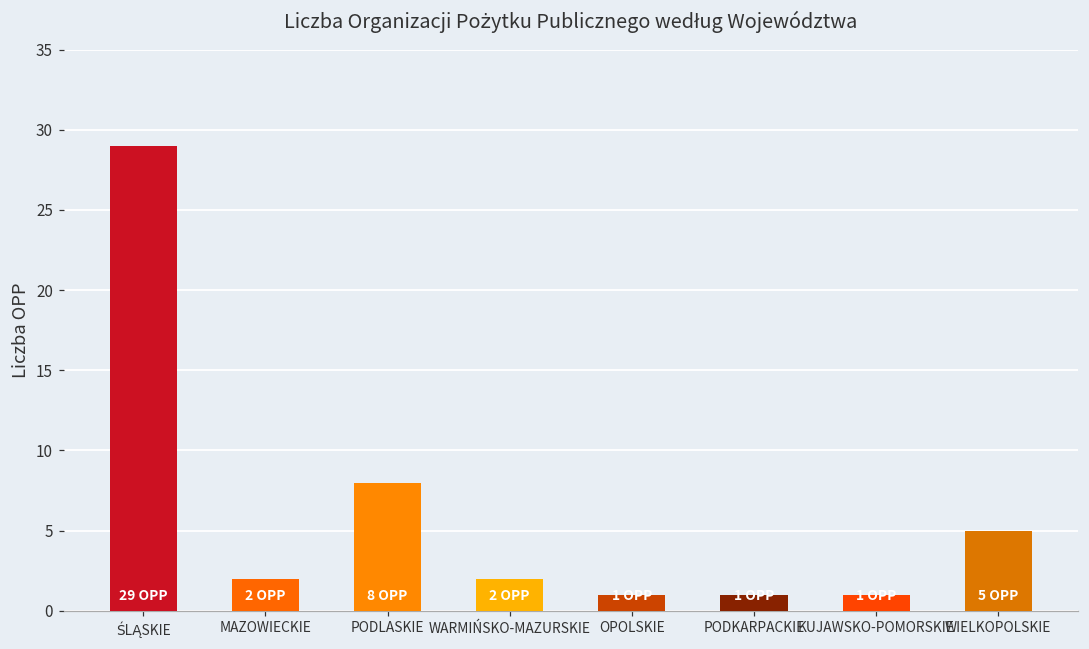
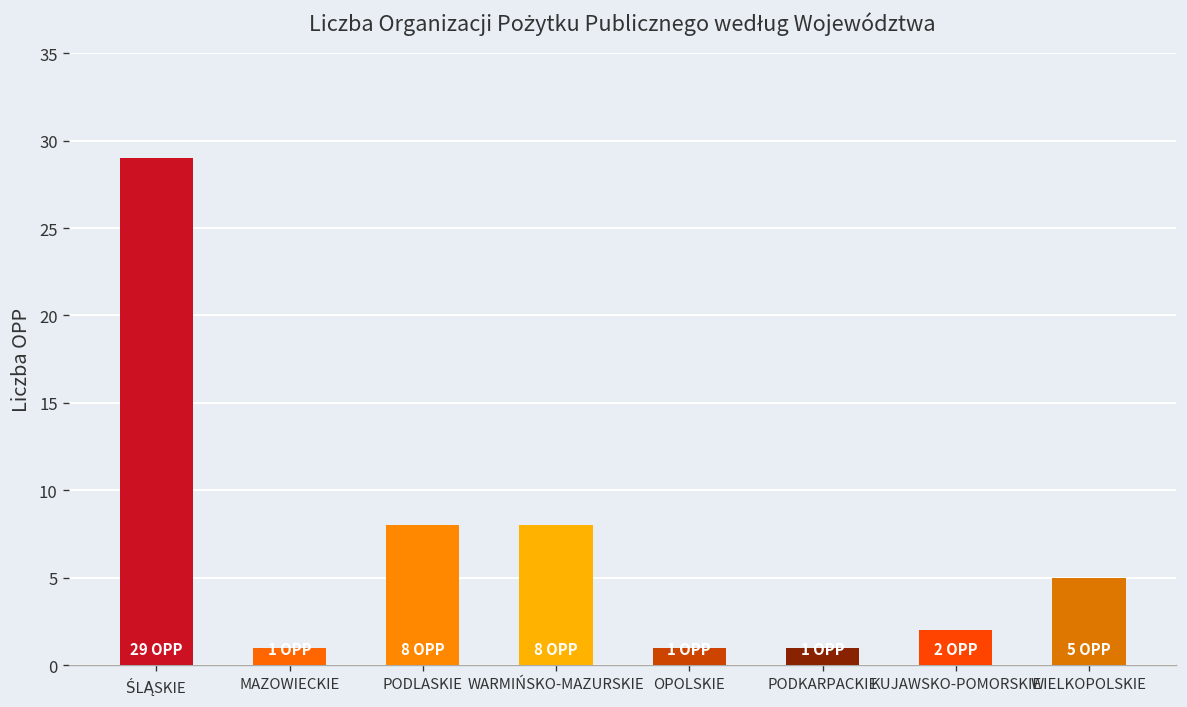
  {
    "ŚLĄSKIE": 29,
-   "MAZOWIECKIE": 2,
+   "MAZOWIECKIE": 1,
    "PODLASKIE": 8,
-   "WARMIŃSKO-MAZURSKIE": 2,
-   "KUJAWSKO-POMORSKIE": 1,
+   "WARMIŃSKO-MAZURSKIE": 8,
+   "KUJAWSKO-POMORSKIE": 2,
    "WIELKOPOLSKIE": 5
  }
